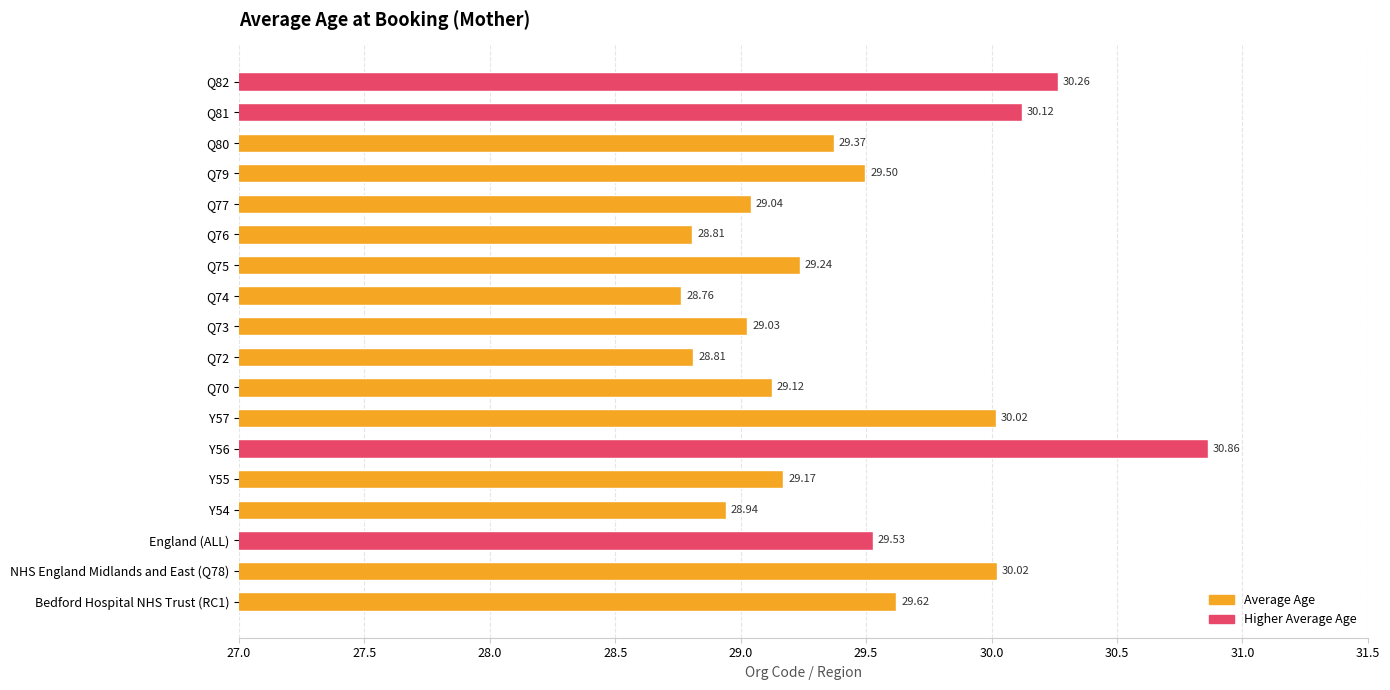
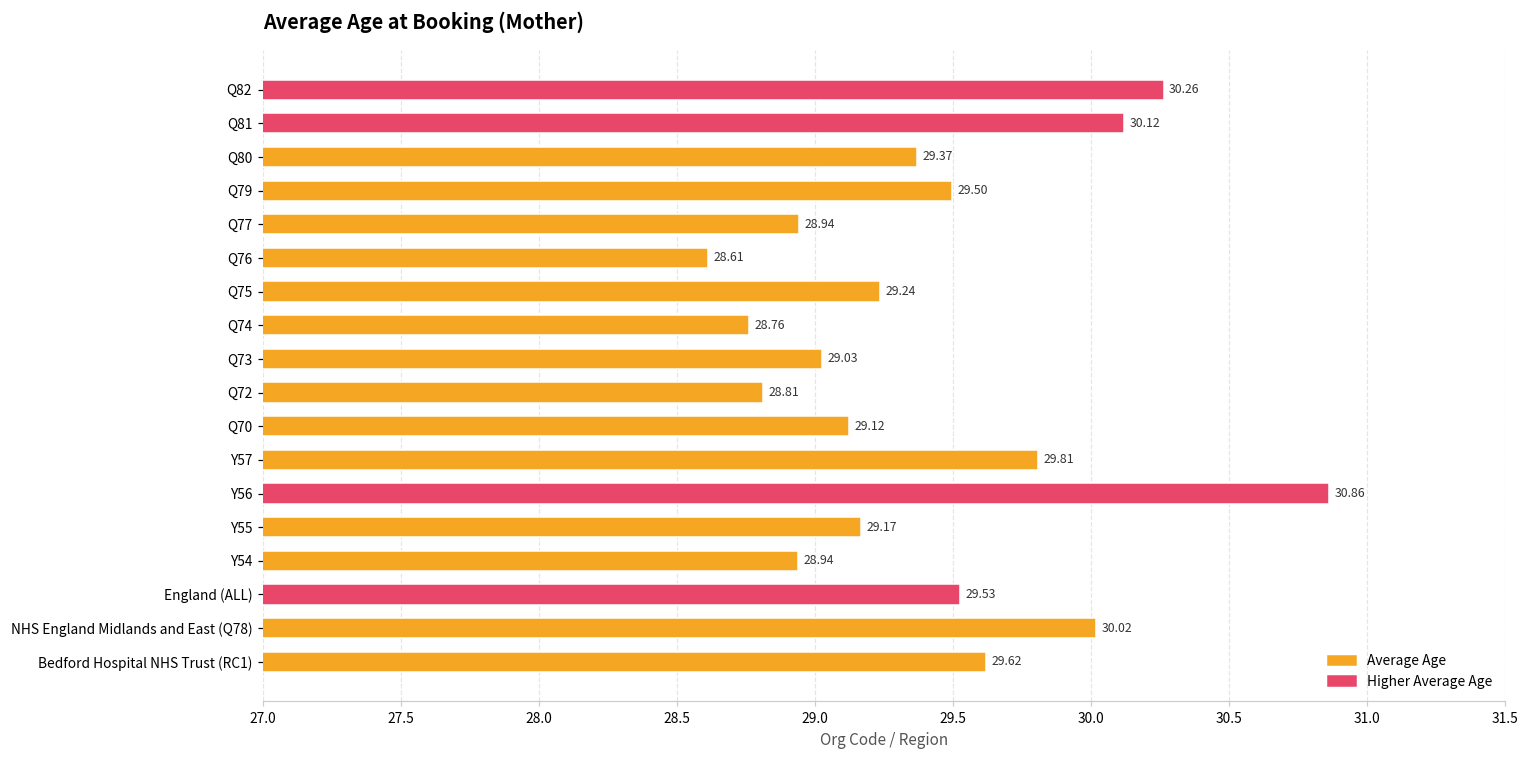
  {
    "Q82": 30.26,
    "Q81": 30.12,
    "Q80": 29.37,
    "Q79": 29.50,
-   "Q77": 29.04,
-   "Q76": 28.81,
+   "Q77": 28.94,
+   "Q76": 28.61,
    "Q75": 29.24,
    "Q74": 28.76,
    "Q73": 29.03,
    "Q72": 28.81,
    "Q70": 29.12,
-   "Y57": 30.02,
+   "Y57": 29.81,
    "Y56": 30.86,
    "Y55": 29.17,
    "Y54": 28.94,
    "England (ALL)": 29.53,
    "NHS England Midlands and East (Q78)": 30.02,
    "Bedford Hospital NHS Trust (RC1)": 29.62
  }
